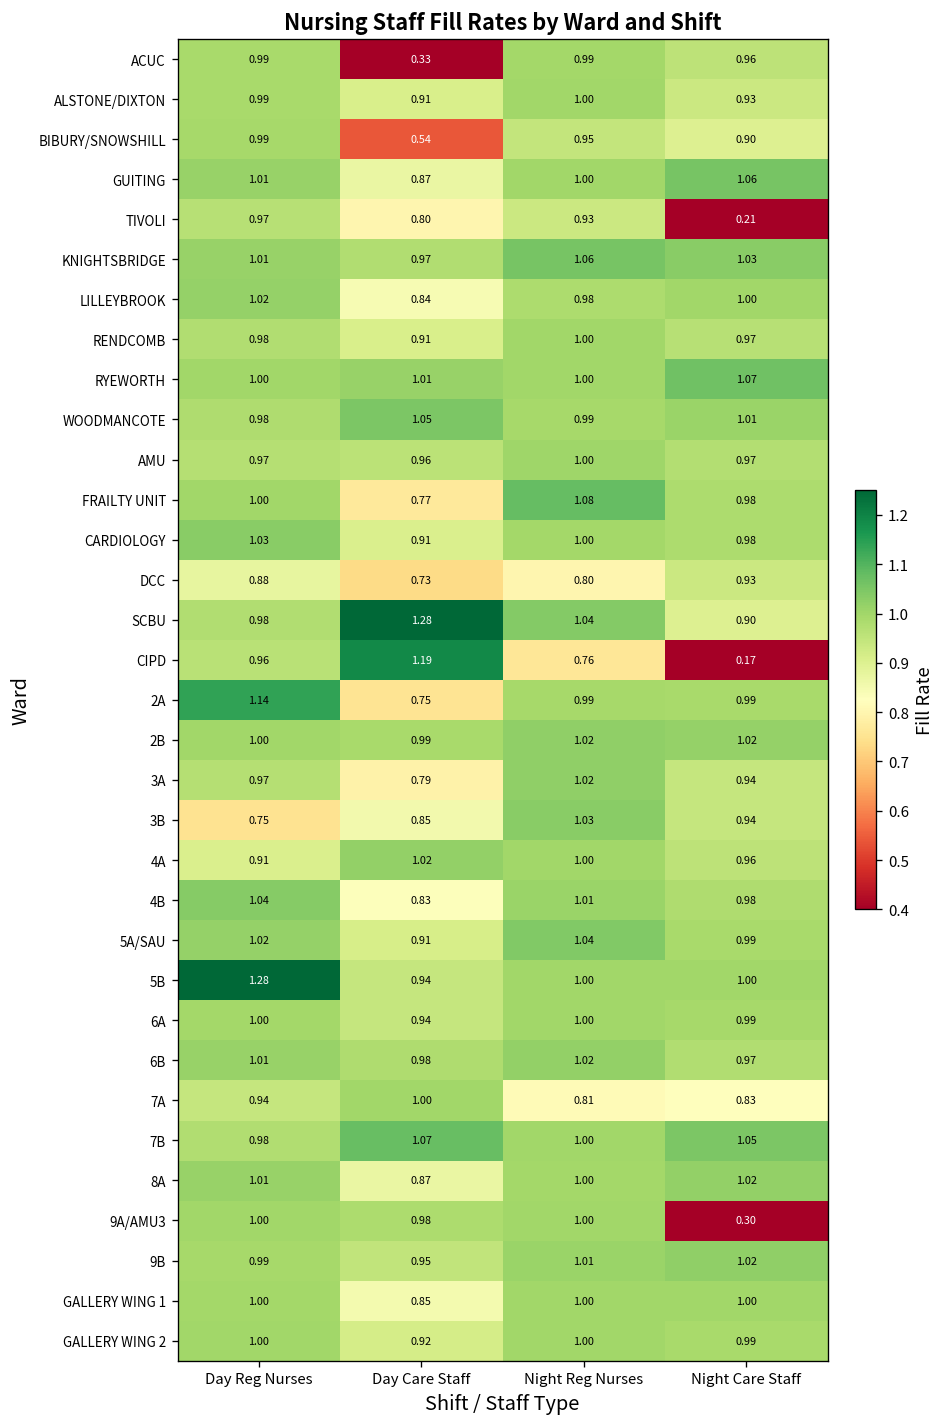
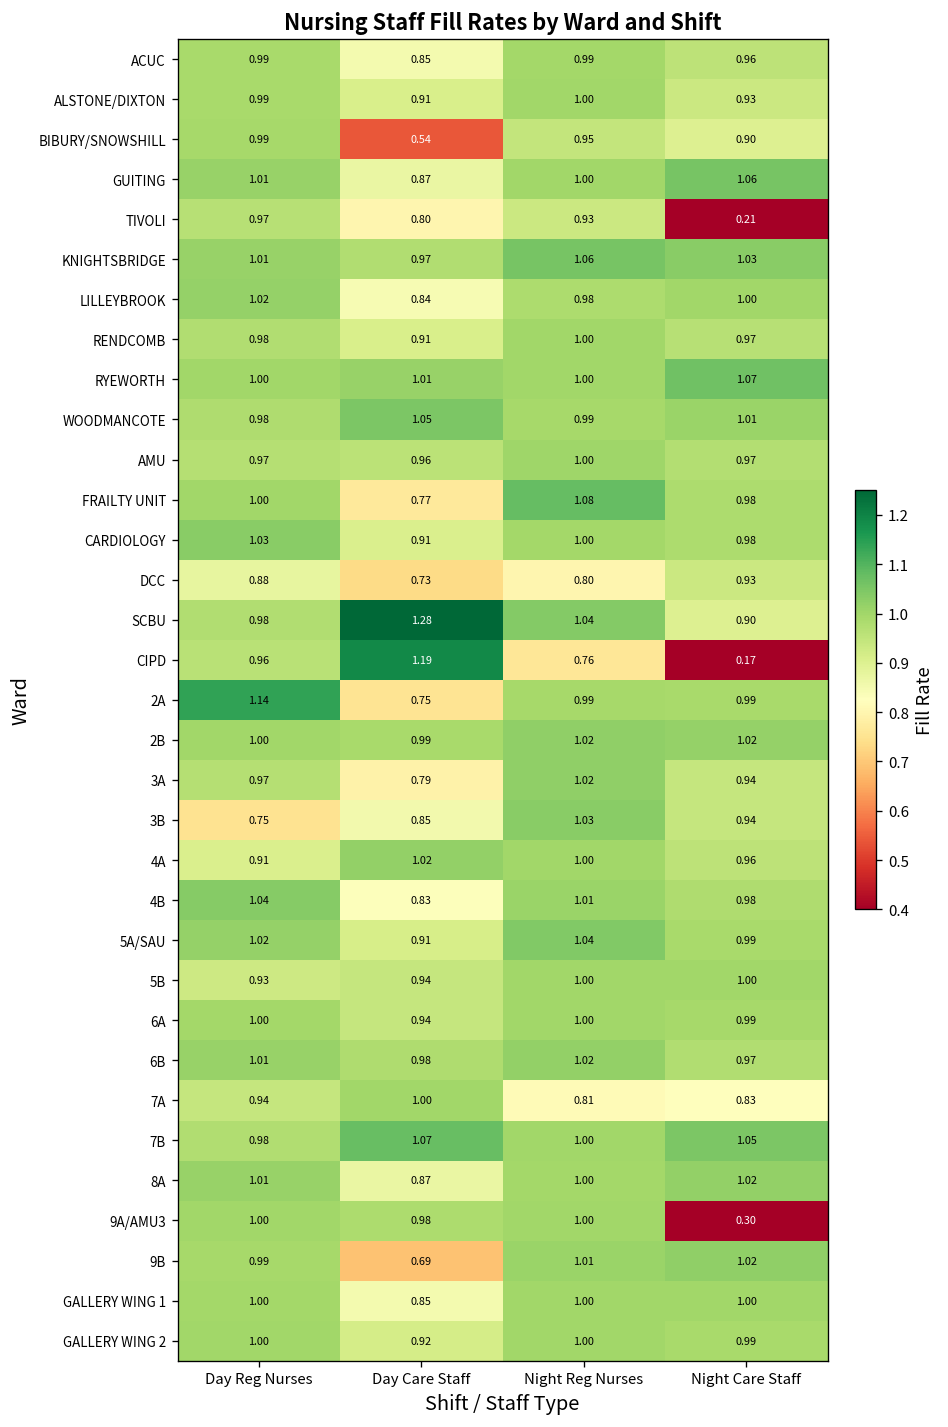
  {
    "ACUC": {
      "Day Reg Nurses": 0.99,
-     "Day Care Staff": 0.33,
+     "Day Care Staff": 0.85,
      "Night Reg Nurses": 0.99,
      "Night Care Staff": 0.96
    },
    "ALSTONE/DIXTON": {
      "Day Reg Nurses": 0.99,
      "Day Care Staff": 0.91,
      "Night Reg Nurses": 1.00,
      "Night Care Staff": 0.93
    },
    "BIBURY/SNOWSHILL": {
      "Day Reg Nurses": 0.99,
      "Day Care Staff": 0.54,
      "Night Reg Nurses": 0.95,
      "Night Care Staff": 0.90
    },
    "GUITING": {
      "Day Reg Nurses": 1.01,
      "Day Care Staff": 0.87,
      "Night Reg Nurses": 1.00,
      "Night Care Staff": 1.06
    },
    "TIVOLI": {
      "Day Reg Nurses": 0.97,
      "Day Care Staff": 0.80,
      "Night Reg Nurses": 0.93,
      "Night Care Staff": 0.21
    },
    "KNIGHTSBRIDGE": {
      "Day Reg Nurses": 1.01,
      "Day Care Staff": 0.97,
      "Night Reg Nurses": 1.06,
      "Night Care Staff": 1.03
    },
    "LILLEYBROOK": {
      "Day Reg Nurses": 1.02,
      "Day Care Staff": 0.84,
      "Night Reg Nurses": 0.98,
      "Night Care Staff": 1.00
    },
    "RENDCOMB": {
      "Day Reg Nurses": 0.98,
      "Day Care Staff": 0.91,
      "Night Reg Nurses": 1.00,
      "Night Care Staff": 0.97
    },
    "RYEWORTH": {
      "Day Reg Nurses": 1.00,
      "Day Care Staff": 1.01,
      "Night Reg Nurses": 1.00,
      "Night Care Staff": 1.07
    },
    "WOODMANCOTE": {
      "Day Reg Nurses": 0.98,
      "Day Care Staff": 1.05,
      "Night Reg Nurses": 0.99,
      "Night Care Staff": 1.01
    },
    "AMU": {
      "Day Reg Nurses": 0.97,
      "Day Care Staff": 0.96,
      "Night Reg Nurses": 1.00,
      "Night Care Staff": 0.97
    },
    "FRAILTY UNIT": {
      "Day Reg Nurses": 1.00,
      "Day Care Staff": 0.77,
      "Night Reg Nurses": 1.08,
      "Night Care Staff": 0.98
    },
    "CARDIOLOGY": {
      "Day Reg Nurses": 1.03,
      "Day Care Staff": 0.91,
      "Night Reg Nurses": 1.00,
      "Night Care Staff": 0.98
    },
    "DCC": {
      "Day Reg Nurses": 0.88,
      "Day Care Staff": 0.73,
      "Night Reg Nurses": 0.80,
      "Night Care Staff": 0.93
    },
    "SCBU": {
      "Day Reg Nurses": 0.98,
      "Day Care Staff": 1.28,
      "Night Reg Nurses": 1.04,
      "Night Care Staff": 0.90
    },
    "CIPD": {
      "Day Reg Nurses": 0.96,
      "Day Care Staff": 1.19,
      "Night Reg Nurses": 0.76,
      "Night Care Staff": 0.17
    },
    "2A": {
      "Day Reg Nurses": 1.14,
      "Day Care Staff": 0.75,
      "Night Reg Nurses": 0.99,
      "Night Care Staff": 0.99
    },
    "2B": {
      "Day Reg Nurses": 1.00,
      "Day Care Staff": 0.99,
      "Night Reg Nurses": 1.02,
      "Night Care Staff": 1.02
    },
    "3A": {
      "Day Reg Nurses": 0.97,
      "Day Care Staff": 0.79,
      "Night Reg Nurses": 1.02,
      "Night Care Staff": 0.94
    },
    "3B": {
      "Day Reg Nurses": 0.75,
      "Day Care Staff": 0.85,
      "Night Reg Nurses": 1.03,
      "Night Care Staff": 0.94
    },
    "4A": {
      "Day Reg Nurses": 0.91,
      "Day Care Staff": 1.02,
      "Night Reg Nurses": 1.00,
      "Night Care Staff": 0.96
    },
    "4B": {
      "Day Reg Nurses": 1.04,
      "Day Care Staff": 0.83,
      "Night Reg Nurses": 1.01,
      "Night Care Staff": 0.98
    },
    "5A/SAU": {
      "Day Reg Nurses": 1.02,
      "Day Care Staff": 0.91,
      "Night Reg Nurses": 1.04,
      "Night Care Staff": 0.99
    },
    "5B": {
-     "Day Reg Nurses": 1.28,
+     "Day Reg Nurses": 0.93,
      "Day Care Staff": 0.94,
      "Night Reg Nurses": 1.00,
      "Night Care Staff": 1.00
    },
    "6A": {
      "Day Reg Nurses": 1.00,
      "Day Care Staff": 0.94,
      "Night Reg Nurses": 1.00,
      "Night Care Staff": 0.99
    },
    "6B": {
      "Day Reg Nurses": 1.01,
      "Day Care Staff": 0.98,
      "Night Reg Nurses": 1.02,
      "Night Care Staff": 0.97
    },
    "7A": {
      "Day Reg Nurses": 0.94,
      "Day Care Staff": 1.00,
      "Night Reg Nurses": 0.81,
      "Night Care Staff": 0.83
    },
    "7B": {
      "Day Reg Nurses": 0.98,
      "Day Care Staff": 1.07,
      "Night Reg Nurses": 1.00,
      "Night Care Staff": 1.05
    },
    "8A": {
      "Day Reg Nurses": 1.01,
      "Day Care Staff": 0.87,
      "Night Reg Nurses": 1.00,
      "Night Care Staff": 1.02
    },
    "9A/AMU3": {
      "Day Reg Nurses": 1.00,
      "Day Care Staff": 0.98,
      "Night Reg Nurses": 1.00,
      "Night Care Staff": 0.30
    },
    "9B": {
      "Day Reg Nurses": 0.99,
-     "Day Care Staff": 0.95,
+     "Day Care Staff": 0.69,
      "Night Reg Nurses": 1.01,
      "Night Care Staff": 1.02
    },
    "GALLERY WING 1": {
      "Day Reg Nurses": 1.00,
      "Day Care Staff": 0.85,
      "Night Reg Nurses": 1.00,
      "Night Care Staff": 1.00
    },
    "GALLERY WING 2": {
      "Day Reg Nurses": 1.00,
      "Day Care Staff": 0.92,
      "Night Reg Nurses": 1.00,
      "Night Care Staff": 0.99
    }
  }
